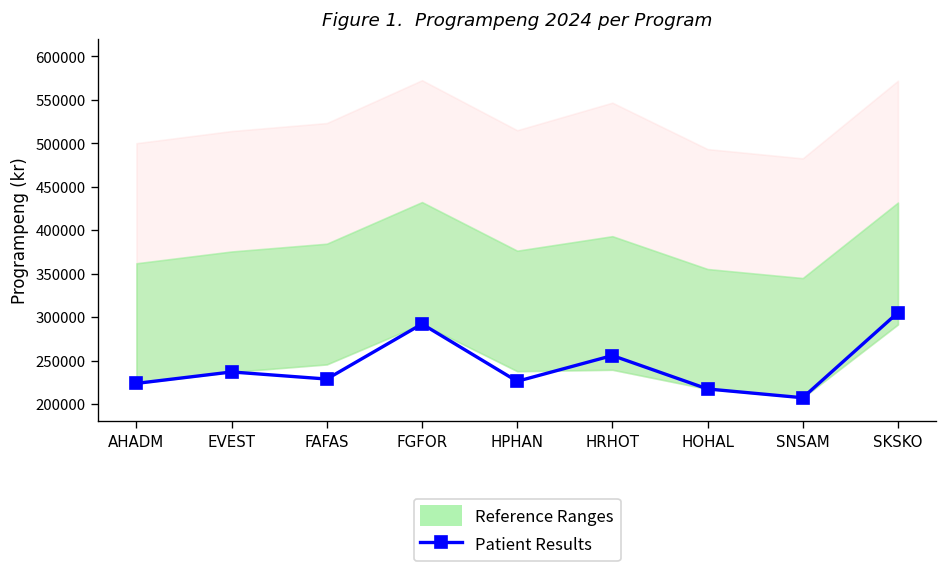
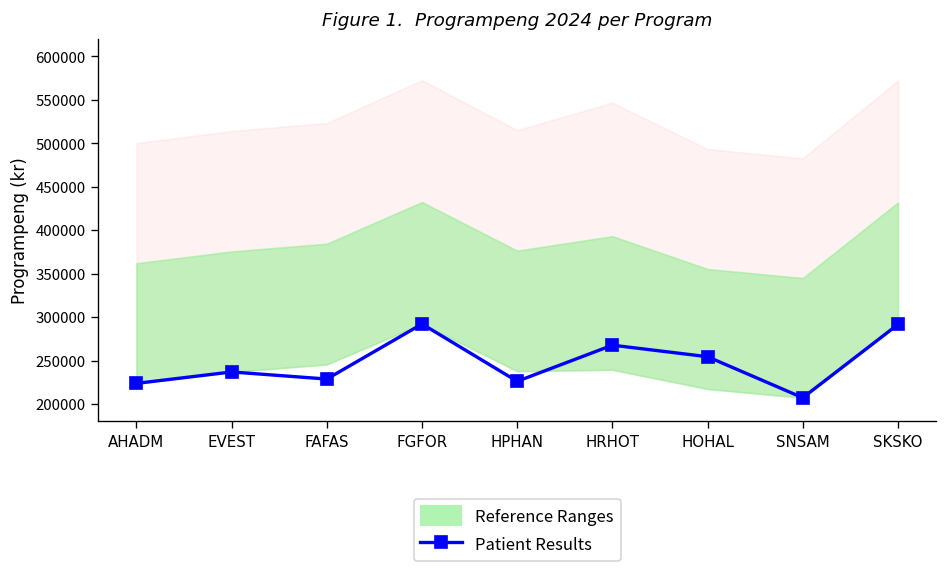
  {
    "Patient Results": {
      "AHADM": 220000,
      "EVEST": 240000,
      "FAFAS": 230000,
      "FGFOR": 290000,
      "HPHAN": 230000,
-     "HRHOT": 260000,
-     "HOHAL": 220000,
+     "HRHOT": 270000,
+     "HOHAL": 250000,
      "SNSAM": 210000,
-     "SKSKO": 310000
+     "SKSKO": 290000
    }
  }
